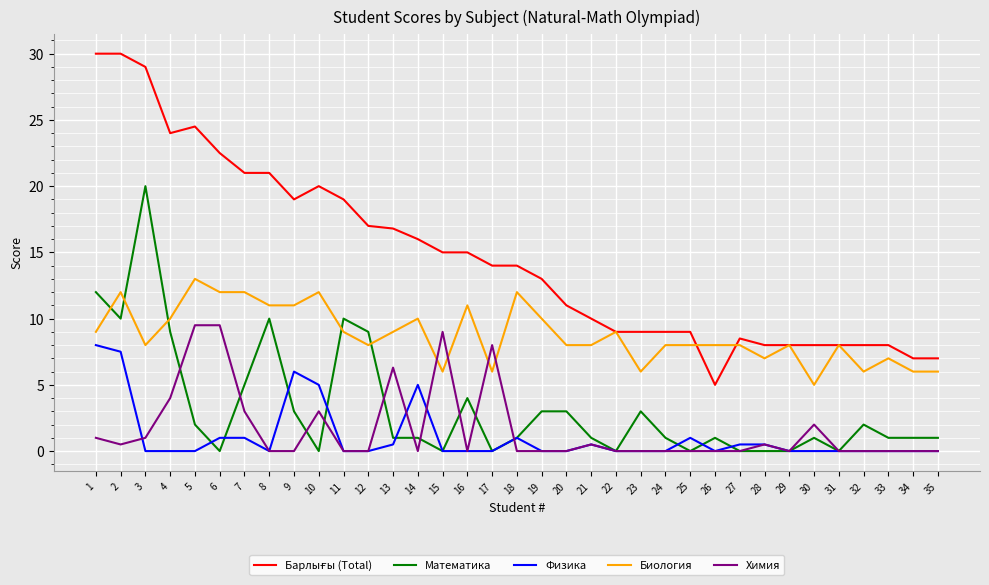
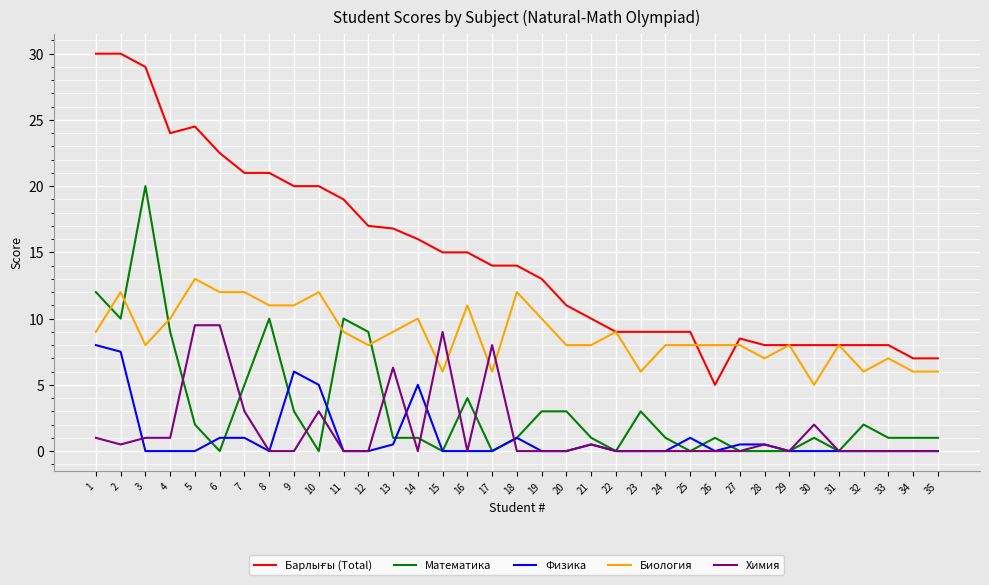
  {
    "Барлығы (Total)": {
      "1": 30,
      "2": 30,
      "3": 29,
      "4": 24,
      "5": 24.5,
      "6": 22.5,
      "7": 21,
      "8": 21,
-     "9": 19,
+     "9": 20,
      "10": 20,
      "11": 19,
      "12": 17,
      "13": 16.8,
      "14": 16,
      "15": 15,
      "16": 15,
      "17": 14,
      "18": 14,
      "19": 13,
      "20": 11,
      "21": 10,
      "23": 9,
      "24": 9,
      "25": 9,
      "26": 5,
      "27": 8.5,
      "28": 8,
      "30": 8,
      "32": 8,
      "33": 8,
      "34": 7,
      "35": 7
    },
    "Математика": {
      "1": 12,
      "2": 10,
      "3": 20,
      "4": 9,
      "5": 2,
      "6": 0,
      "7": 5,
      "8": 10,
      "9": 3,
      "10": 0,
      "11": 10,
      "12": 9,
      "13": 1,
      "14": 1,
      "16": 4,
      "19": 3,
      "20": 3,
      "21": 1,
      "23": 3,
      "24": 1,
      "26": 1,
      "28": 0,
      "30": 1,
      "32": 2,
      "33": 1,
      "34": 1,
      "35": 1
    },
    "Физика": {
      "1": 8,
      "2": 7.5,
      "3": 0,
      "4": 0,
      "5": 0,
      "6": 1,
      "7": 1,
      "9": 6,
      "10": 5,
      "13": 0.5,
      "14": 5,
      "25": 1,
      "27": 0.5,
      "30": 0
    },
    "Биология": {
      "1": 9,
      "2": 12,
      "3": 8,
      "4": 10,
      "5": 13,
      "6": 12,
      "7": 12,
      "8": 11,
      "9": 11,
      "10": 12,
      "11": 9,
      "12": 8,
      "13": 9,
      "14": 10,
      "15": 6,
      "16": 11,
      "17": 6,
      "18": 12,
      "19": 10,
      "20": 8,
      "21": 8,
      "23": 6,
      "24": 8,
      "25": 8,
      "26": 8,
      "27": 8,
      "28": 7,
      "30": 5,
      "32": 6,
      "33": 7,
      "34": 6,
      "35": 6
    },
    "Химия": {
      "1": 1,
      "2": 0.5,
      "3": 1,
-     "4": 4,
+     "4": 1,
      "5": 9.5,
      "6": 9.5,
      "7": 3,
      "9": 0,
      "10": 3,
      "13": 6.3,
      "14": 0,
      "15": 9,
      "17": 8,
      "18": 0,
      "30": 2
    }
  }
